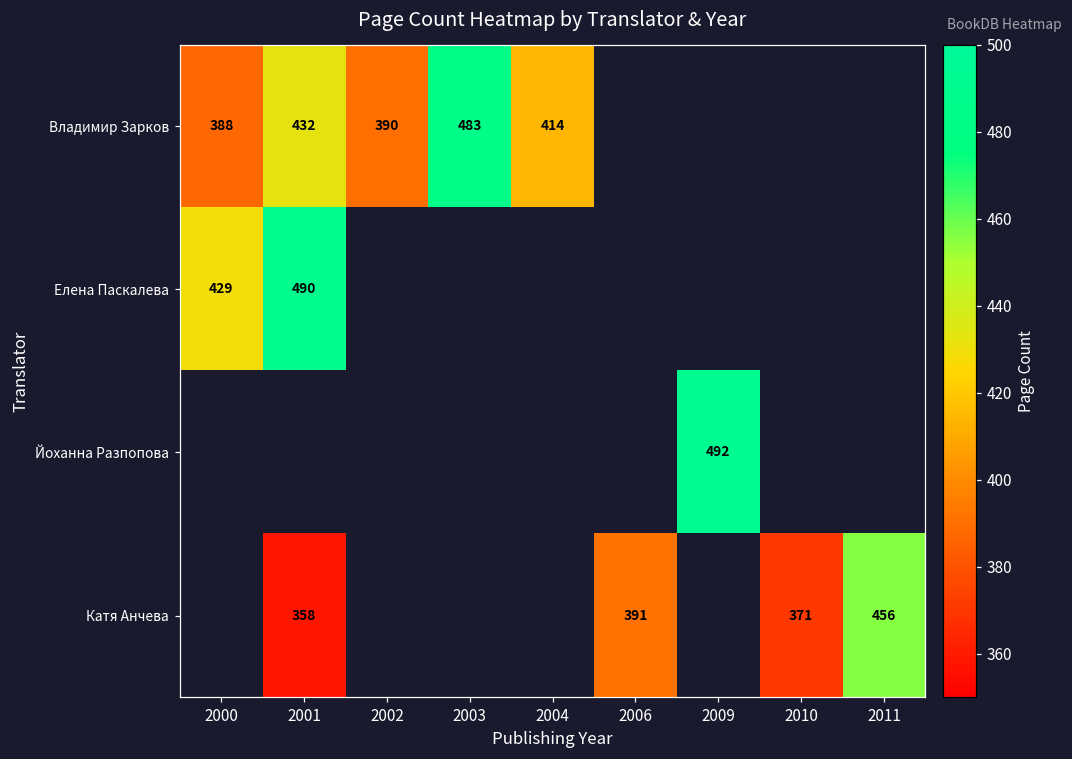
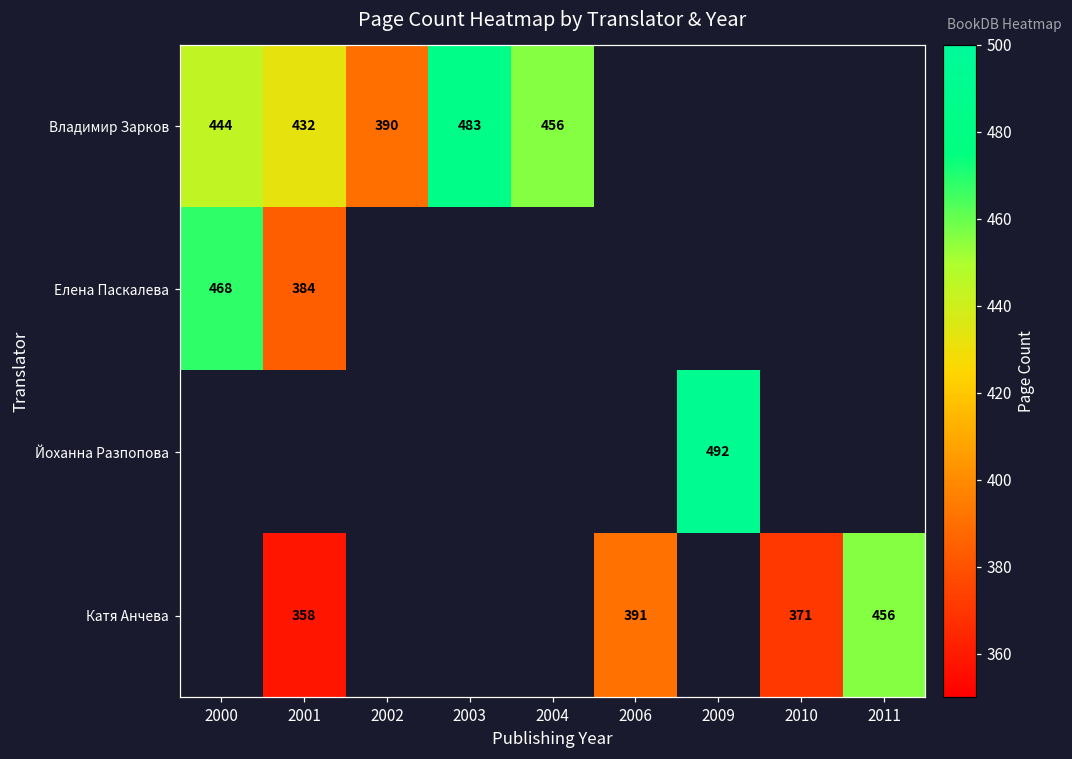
  {
    "Владимир Зарков": {
-     "2000": 388,
+     "2000": 444,
      "2001": 432,
      "2002": 390,
      "2003": 483,
-     "2004": 414
+     "2004": 456
    },
    "Елена Паскалева": {
-     "2000": 429,
-     "2001": 490
+     "2000": 468,
+     "2001": 384
    },
    "Йоханна Разпопова": {
      "2009": 492
    },
    "Катя Анчева": {
      "2001": 358,
      "2006": 391,
      "2010": 371,
      "2011": 456
    }
  }
